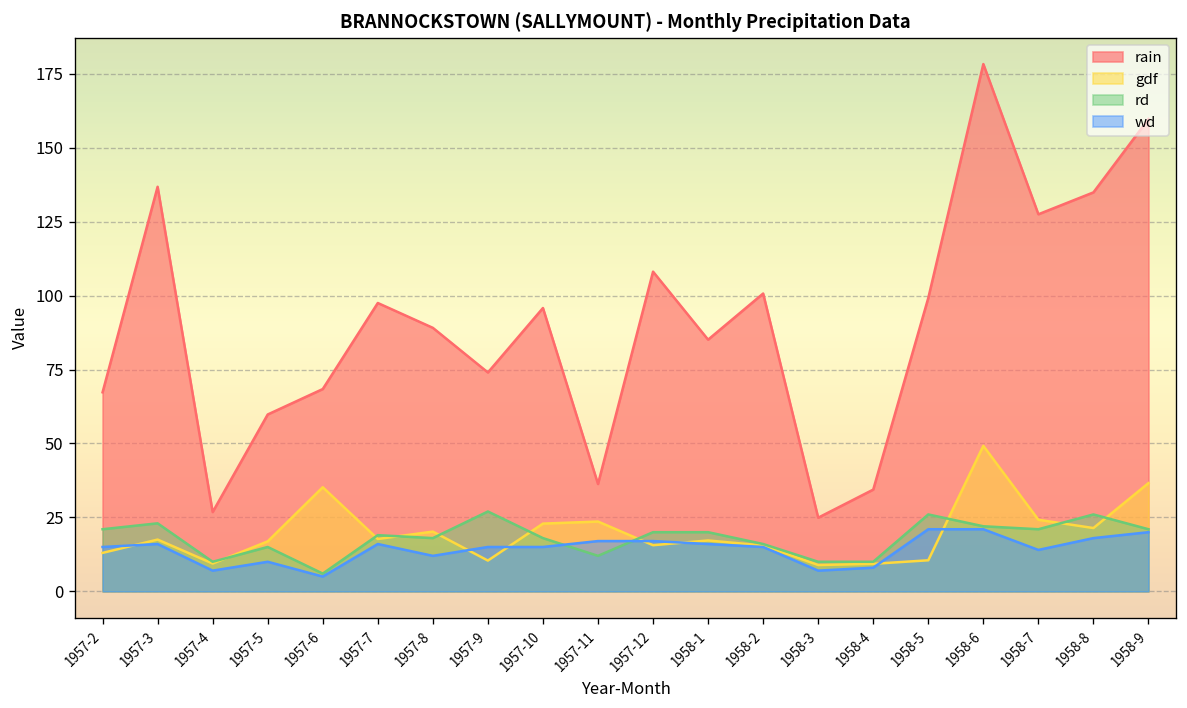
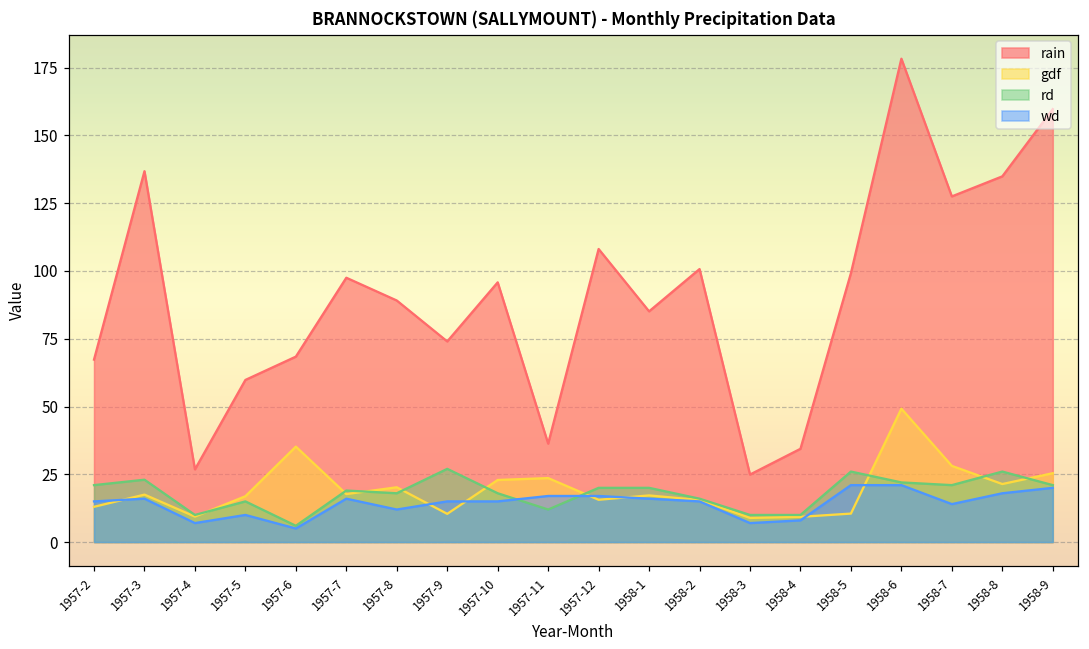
  {
    "rain": {
      "1957-2": 67,
      "1957-3": 137,
      "1957-4": 27,
      "1957-5": 60,
      "1957-6": 68,
      "1957-7": 98,
      "1957-8": 89,
      "1957-9": 74,
      "1957-10": 96,
      "1957-11": 36,
      "1957-12": 108,
      "1958-1": 85,
      "1958-2": 101,
      "1958-3": 25,
      "1958-4": 34,
      "1958-5": 99,
      "1958-6": 178,
      "1958-7": 128,
      "1958-8": 135
    },
    "gdf": {
      "1957-2": 13,
      "1957-3": 18,
      "1957-5": 17,
      "1957-6": 35,
      "1957-7": 18,
      "1957-8": 20,
      "1957-9": 10,
      "1957-10": 23,
      "1957-11": 24,
      "1957-12": 16,
      "1958-1": 17,
      "1958-3": 9,
      "1958-5": 11,
      "1958-6": 49,
-     "1958-7": 24,
+     "1958-7": 28,
      "1958-8": 21,
-     "1958-9": 37
+     "1958-9": 25
    },
    "rd": {
      "1957-2": 21,
      "1957-3": 23,
      "1957-5": 15,
      "1957-7": 19,
      "1957-8": 18,
      "1957-9": 27,
      "1957-10": 18,
      "1957-11": 12,
      "1957-12": 20,
      "1958-1": 20,
      "1958-3": 10,
      "1958-5": 26,
      "1958-7": 21,
      "1958-8": 26
    },
    "wd": {
      "1957-2": 15,
      "1957-3": 16,
      "1957-4": 7,
      "1957-5": 10,
      "1957-7": 16,
      "1957-8": 12,
      "1957-9": 15,
      "1957-10": 15,
      "1957-11": 17,
      "1957-12": 17,
      "1958-1": 16,
      "1958-3": 7,
      "1958-4": 8,
      "1958-5": 21,
      "1958-7": 14,
      "1958-8": 18
    }
  }
